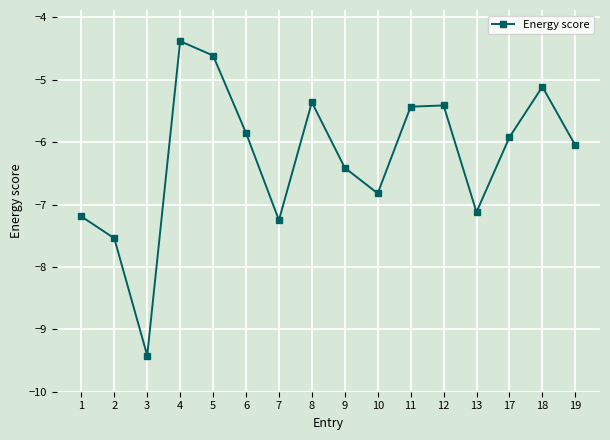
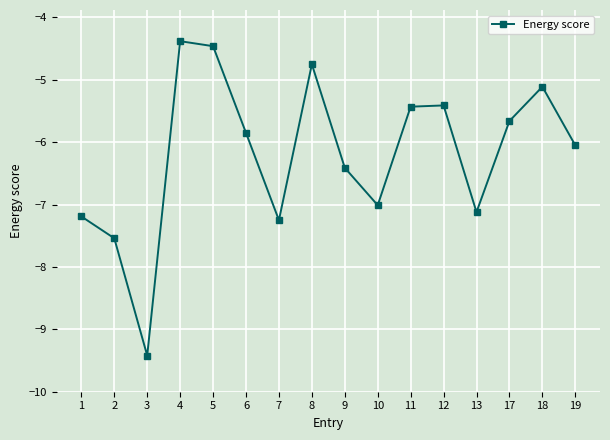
  {
    "1": -7.2,
    "2": -7.5,
    "3": -9.4,
    "4": -4.4,
-   "5": -4.6,
+   "5": -4.5,
    "6": -5.9,
    "7": -7.3,
-   "8": -5.4,
+   "8": -4.8,
    "9": -6.4,
-   "10": -6.8,
+   "10": -7.0,
    "11": -5.4,
    "12": -5.4,
    "13": -7.1,
-   "17": -5.9,
+   "17": -5.7,
    "18": -5.1,
    "19": -6.1
  }
